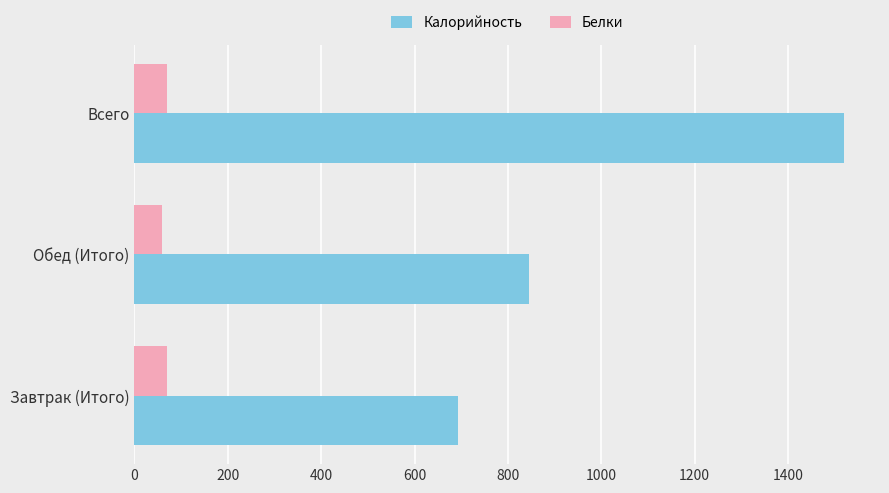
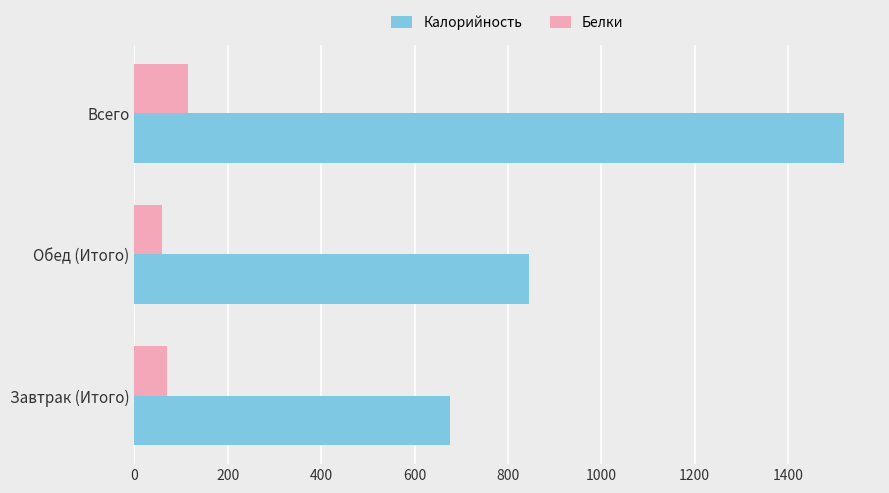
  {
    "Калорийность": {
      "Всего": 1520,
      "Обед (Итого)": 850,
-     "Завтрак (Итого)": 690
+     "Завтрак (Итого)": 680
    },
    "Белки": {
-     "Всего": 70,
+     "Всего": 110,
      "Обед (Итого)": 60,
      "Завтрак (Итого)": 70
    }
  }
